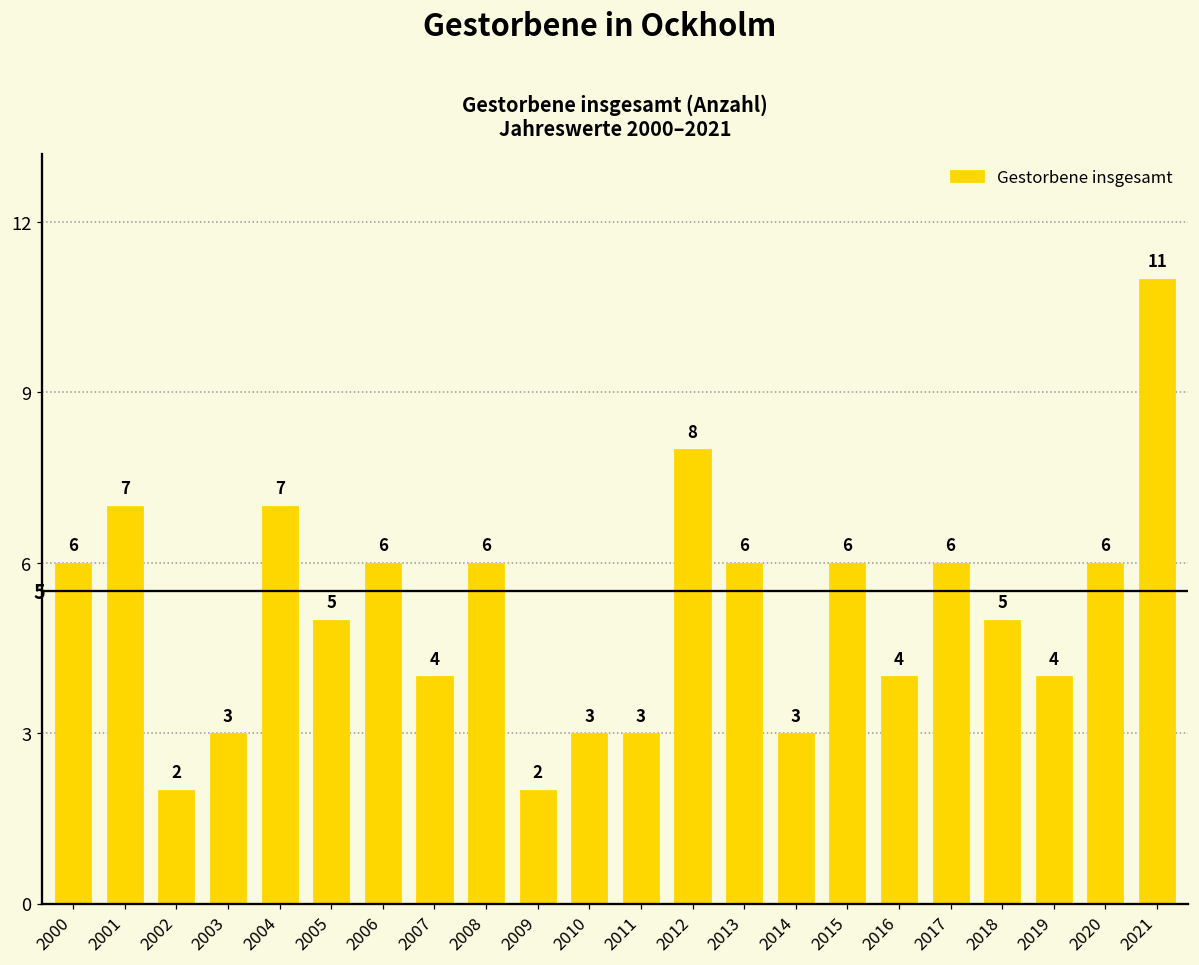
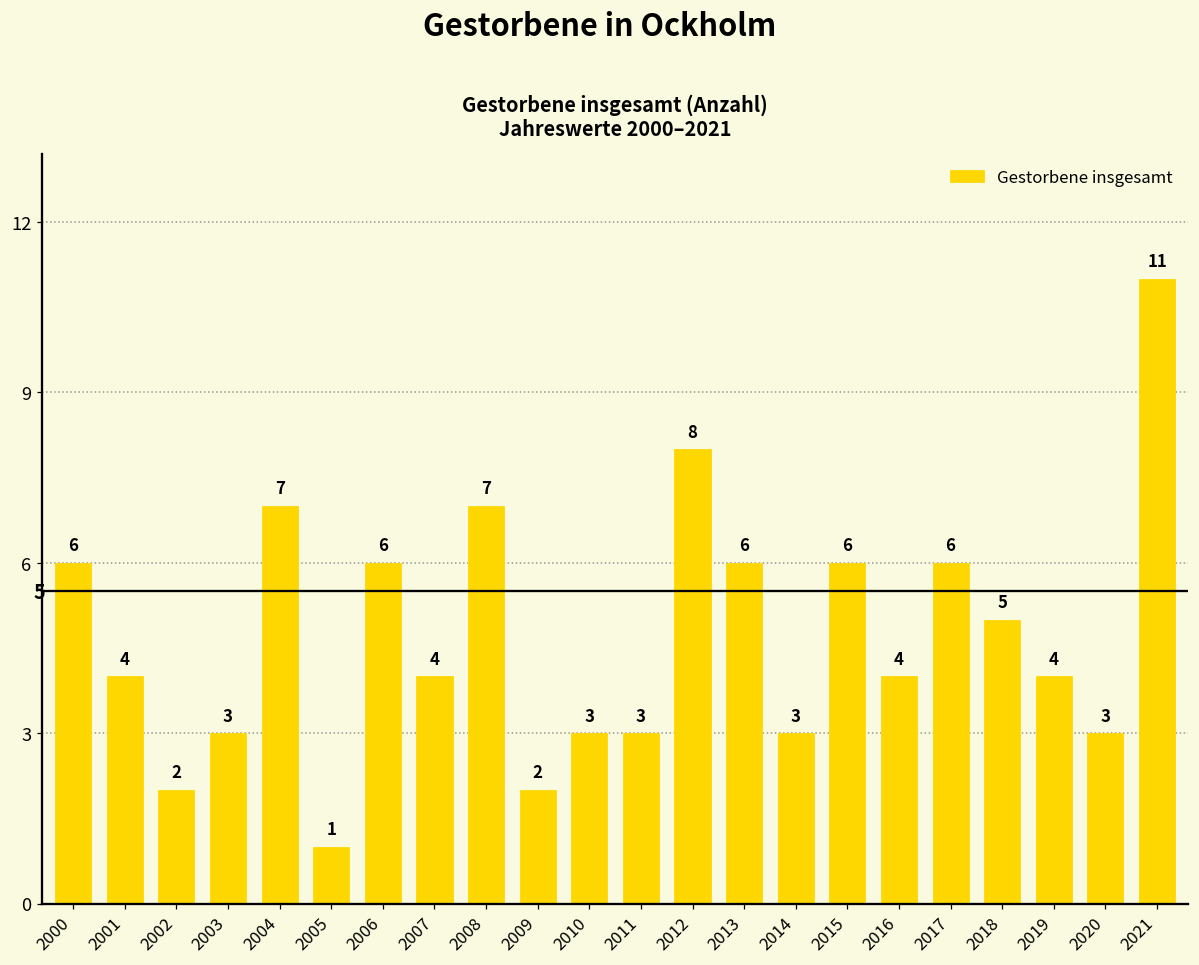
  {
    "2000": 6,
-   "2001": 7,
+   "2001": 4,
    "2002": 2,
    "2003": 3,
    "2004": 7,
-   "2005": 5,
+   "2005": 1,
    "2006": 6,
    "2007": 4,
-   "2008": 6,
+   "2008": 7,
    "2009": 2,
    "2010": 3,
    "2011": 3,
    "2012": 8,
    "2013": 6,
    "2014": 3,
    "2015": 6,
    "2016": 4,
    "2017": 6,
    "2018": 5,
    "2019": 4,
-   "2020": 6,
+   "2020": 3,
    "2021": 11
  }
